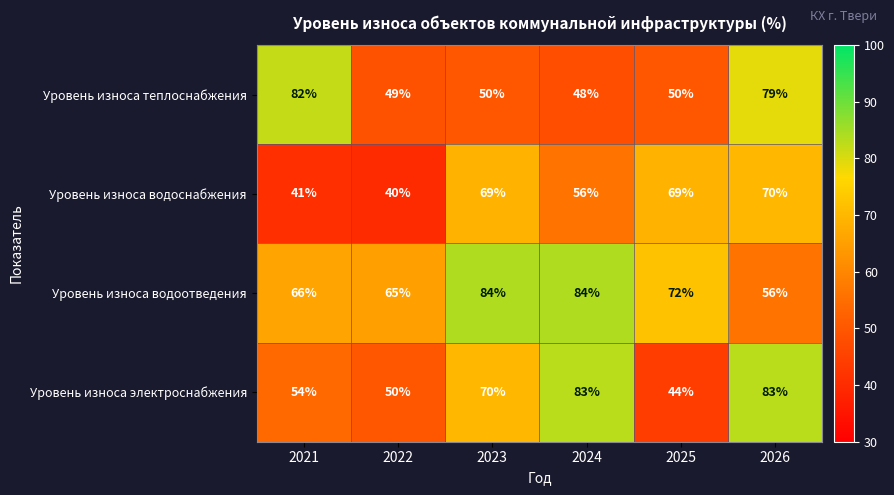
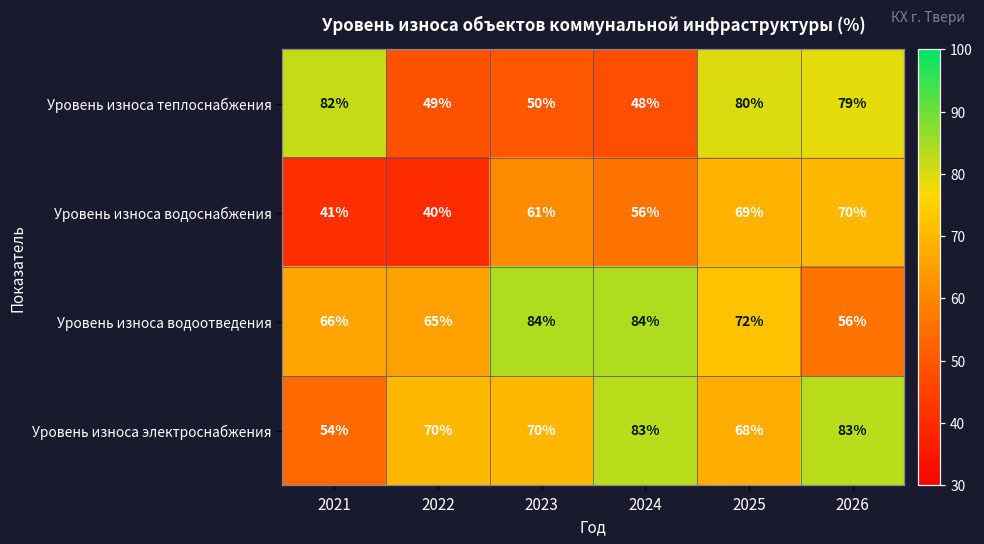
  {
    "Уровень износа теплоснабжения": {
      "2021": "82%",
      "2022": "49%",
      "2023": "50%",
      "2024": "48%",
-     "2025": "50%",
+     "2025": "80%",
      "2026": "79%"
    },
    "Уровень износа водоснабжения": {
      "2021": "41%",
      "2022": "40%",
-     "2023": "69%",
+     "2023": "61%",
      "2024": "56%",
      "2025": "69%",
      "2026": "70%"
    },
    "Уровень износа водоотведения": {
      "2021": "66%",
      "2022": "65%",
      "2023": "84%",
      "2024": "84%",
      "2025": "72%",
      "2026": "56%"
    },
    "Уровень износа электроснабжения": {
      "2021": "54%",
-     "2022": "50%",
+     "2022": "70%",
      "2023": "70%",
      "2024": "83%",
-     "2025": "44%",
+     "2025": "68%",
      "2026": "83%"
    }
  }
